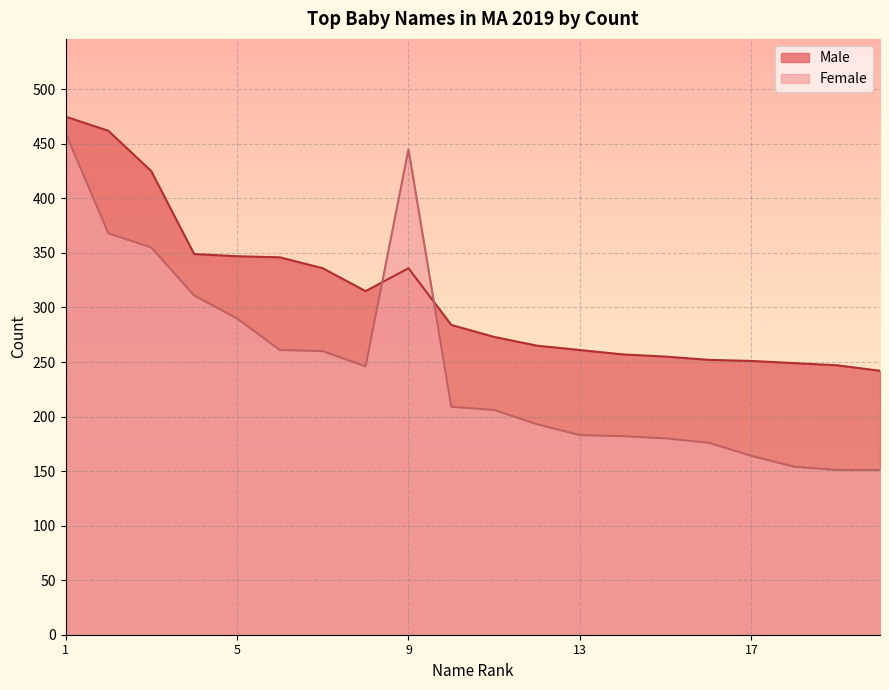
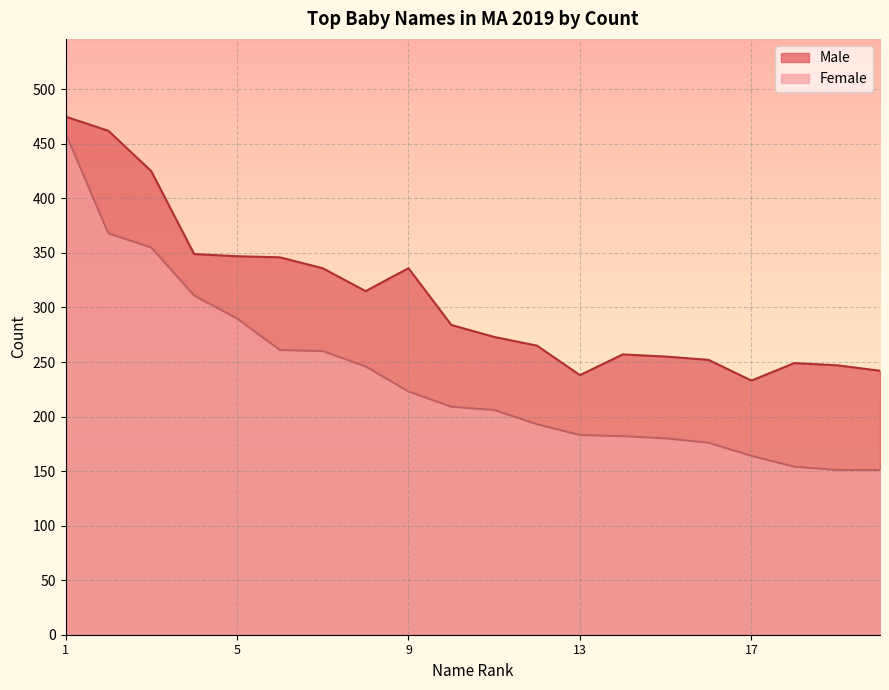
  {
    "Male": {
      "1": 475,
      "5": 347,
      "9": 336,
-     "13": 261,
-     "17": 251
+     "13": 238,
+     "17": 233
    },
    "Female": {
      "1": 460,
      "5": 290,
-     "9": 445,
+     "9": 223,
      "13": 183,
      "17": 164
    }
  }
